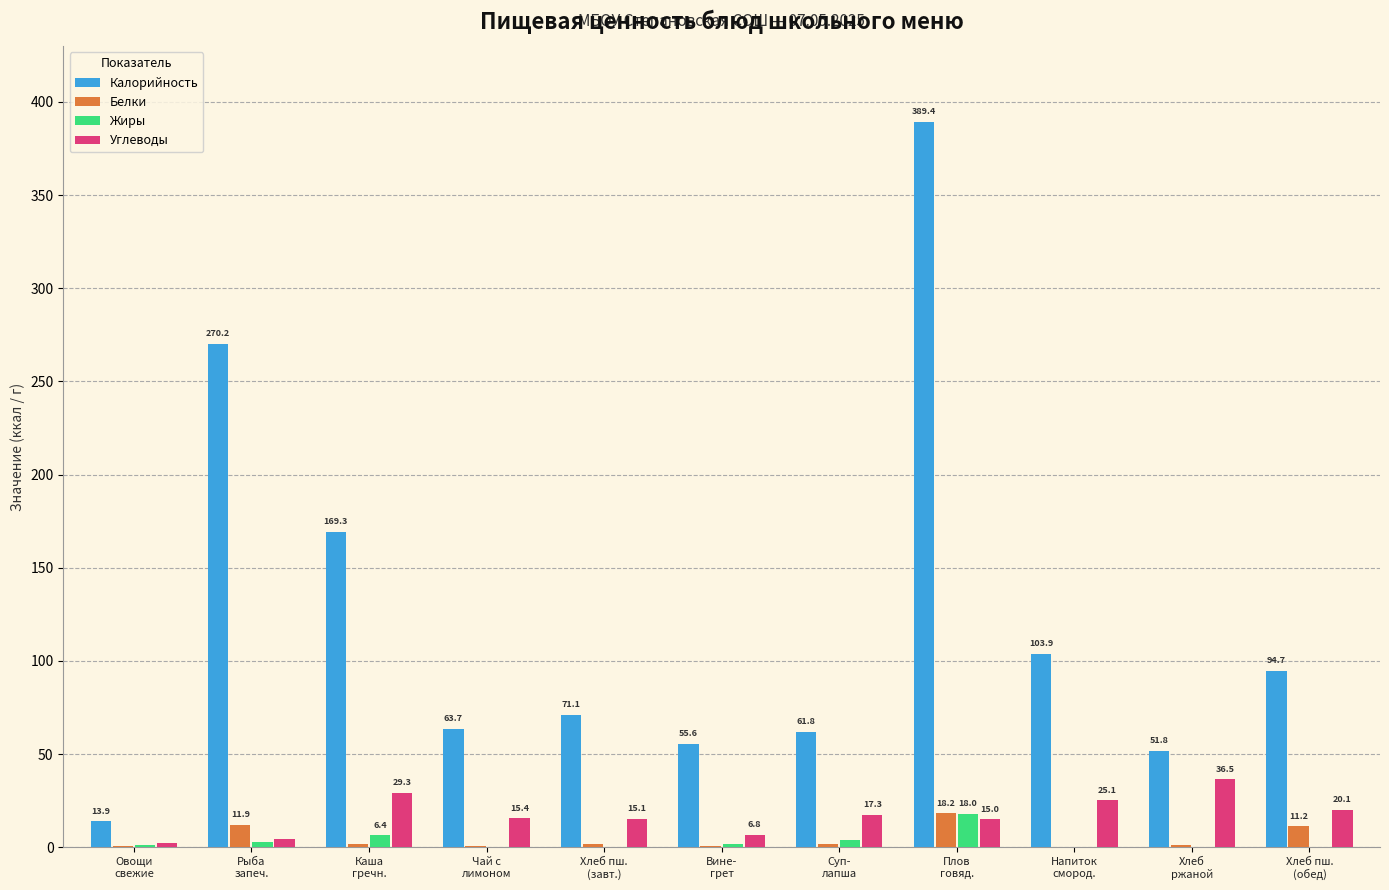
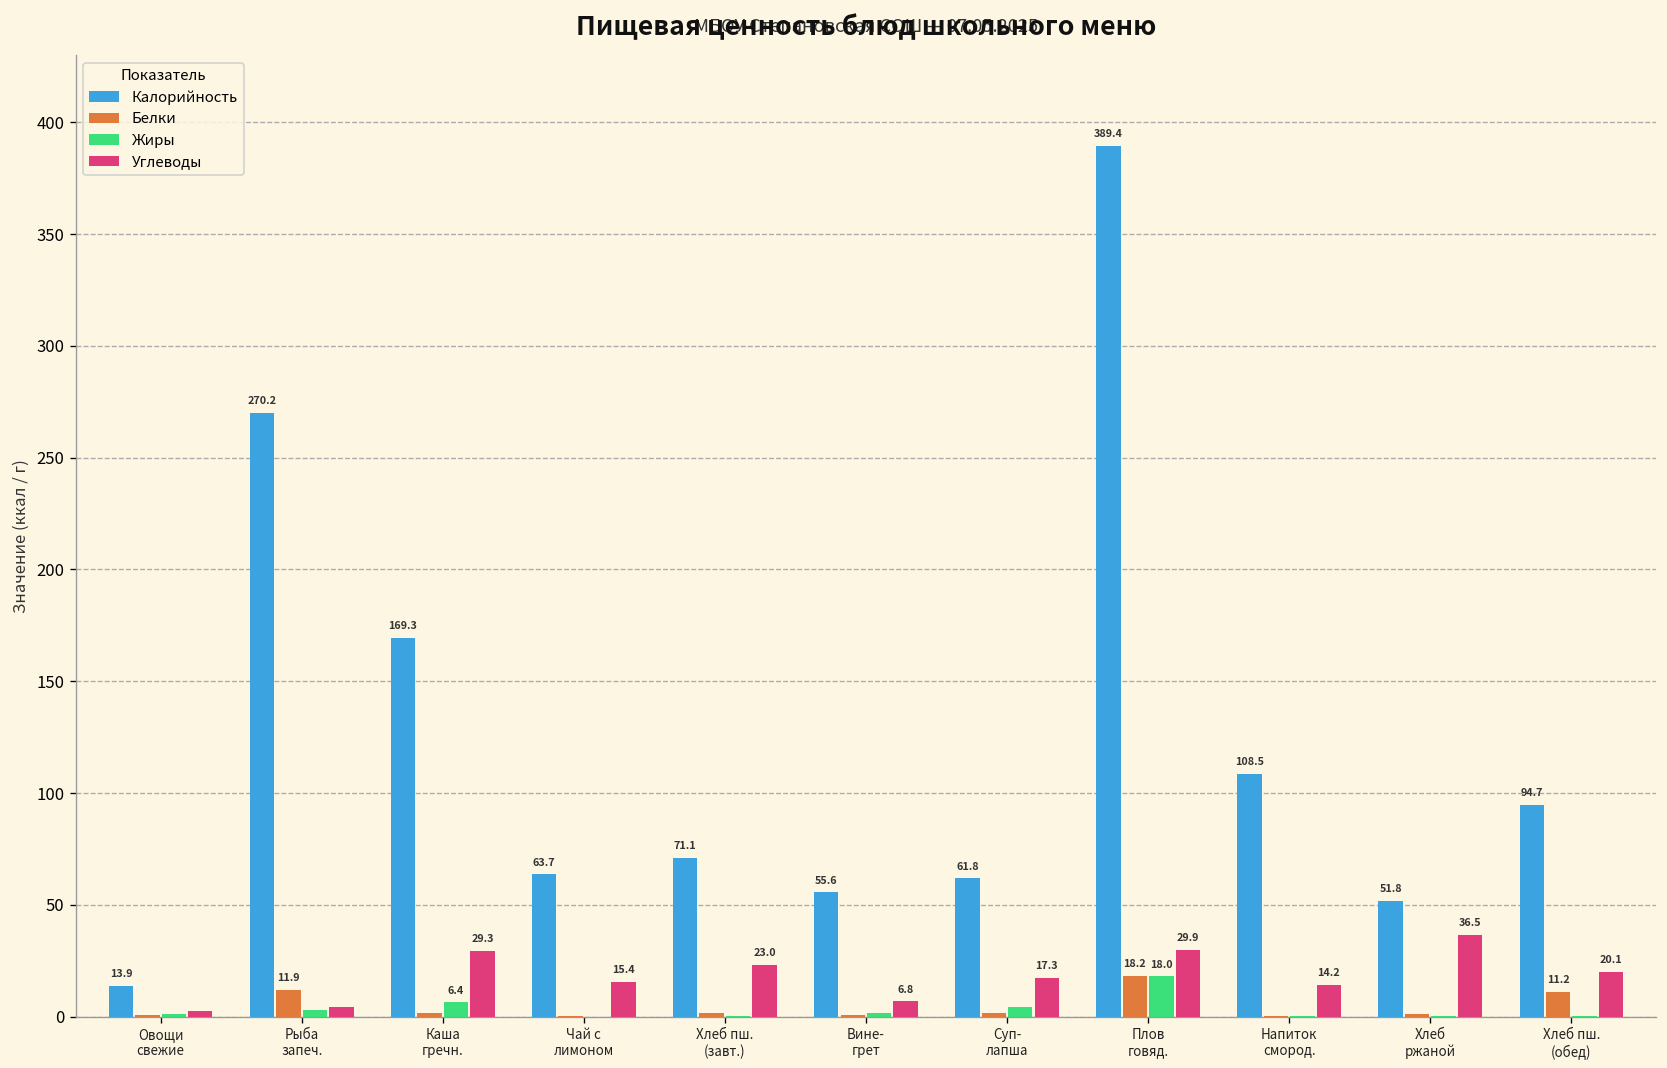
  {
    "Калорийность": {
      "Овощи свежие": 13.9,
      "Рыба запеч.": 270.2,
      "Каша гречн.": 169.3,
      "Чай с лимоном": 63.7,
      "Хлеб пш. (завт.)": 71.1,
      "Вине- грет": 55.6,
      "Суп- лапша": 61.8,
      "Плов говяд.": 389.4,
-     "Напиток смород.": 103.9,
+     "Напиток смород.": 108.5,
      "Хлеб ржаной": 51.8,
      "Хлеб пш. (обед)": 94.7
    },
    "Белки": {
      "Рыба запеч.": 11.9,
      "Плов говяд.": 18.2,
      "Хлеб пш. (обед)": 11.2
    },
    "Жиры": {
      "Каша гречн.": 6.4,
      "Плов говяд.": 18.0
    },
    "Углеводы": {
      "Каша гречн.": 29.3,
      "Чай с лимоном": 15.4,
-     "Хлеб пш. (завт.)": 15.1,
+     "Хлеб пш. (завт.)": 23.0,
      "Вине- грет": 6.8,
      "Суп- лапша": 17.3,
-     "Плов говяд.": 15.0,
-     "Напиток смород.": 25.1,
+     "Плов говяд.": 29.9,
+     "Напиток смород.": 14.2,
      "Хлеб ржаной": 36.5,
      "Хлеб пш. (обед)": 20.1
    }
  }
